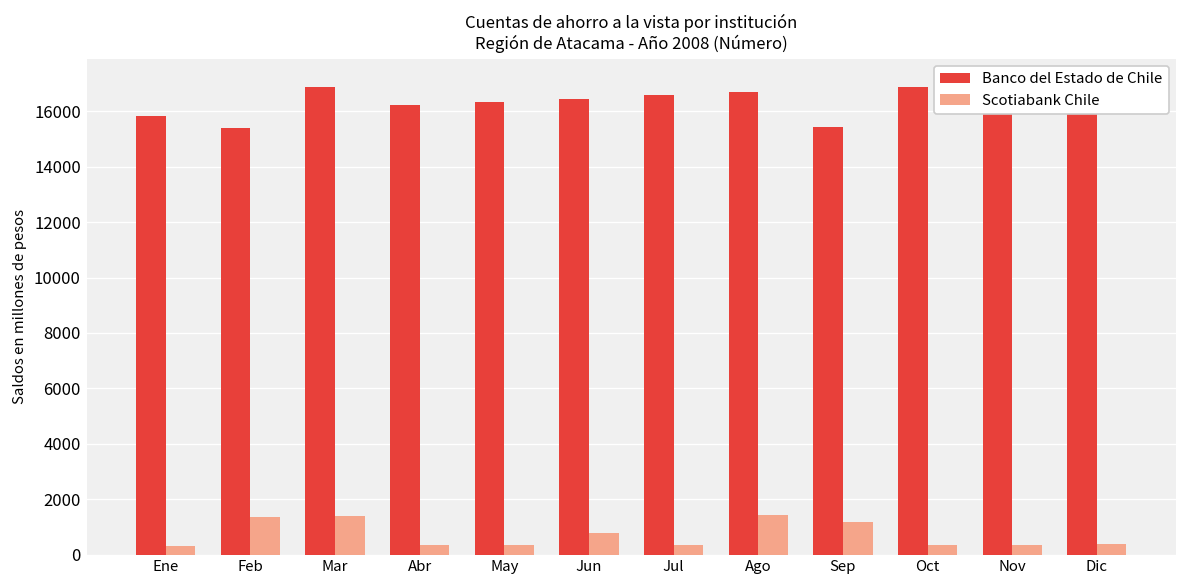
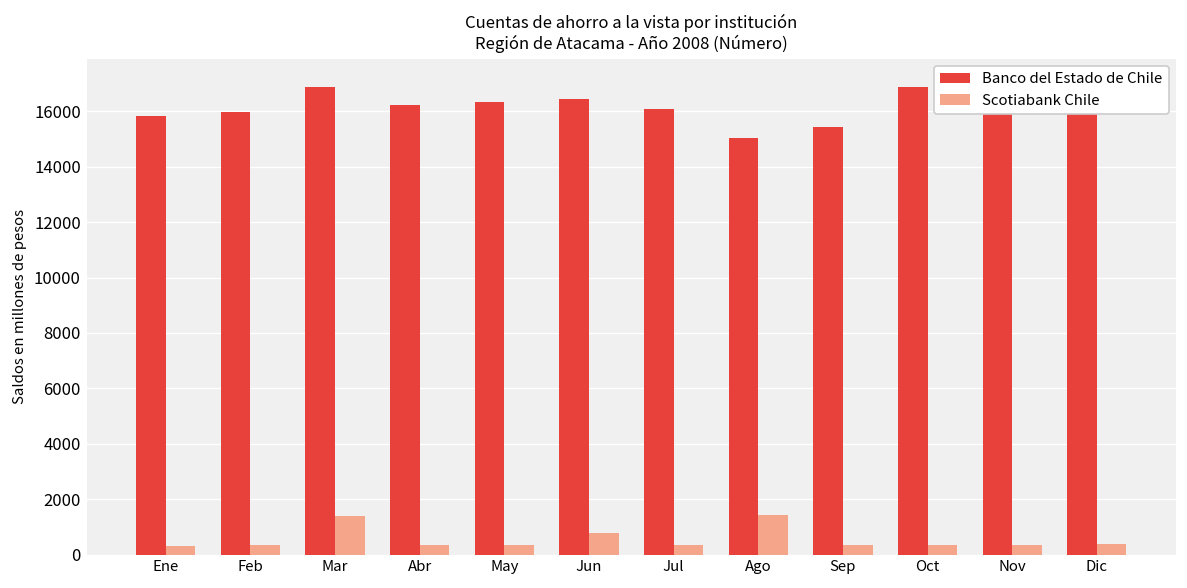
  {
    "Banco del Estado de Chile": {
      "Ene": 15800,
-     "Feb": 15400,
+     "Feb": 16000,
      "Mar": 16900,
      "Abr": 16200,
      "May": 16300,
      "Jun": 16500,
-     "Jul": 16600,
-     "Ago": 16700,
+     "Jul": 16100,
+     "Ago": 15000,
      "Sep": 15400,
      "Oct": 16900
    },
    "Scotiabank Chile": {
      "Ene": 300,
-     "Feb": 1400,
+     "Feb": 300,
      "Mar": 1400,
      "Abr": 300,
      "May": 300,
      "Jun": 800,
      "Jul": 400,
      "Ago": 1400,
-     "Sep": 1200,
+     "Sep": 400,
      "Oct": 400,
      "Nov": 400,
      "Dic": 400
    }
  }
